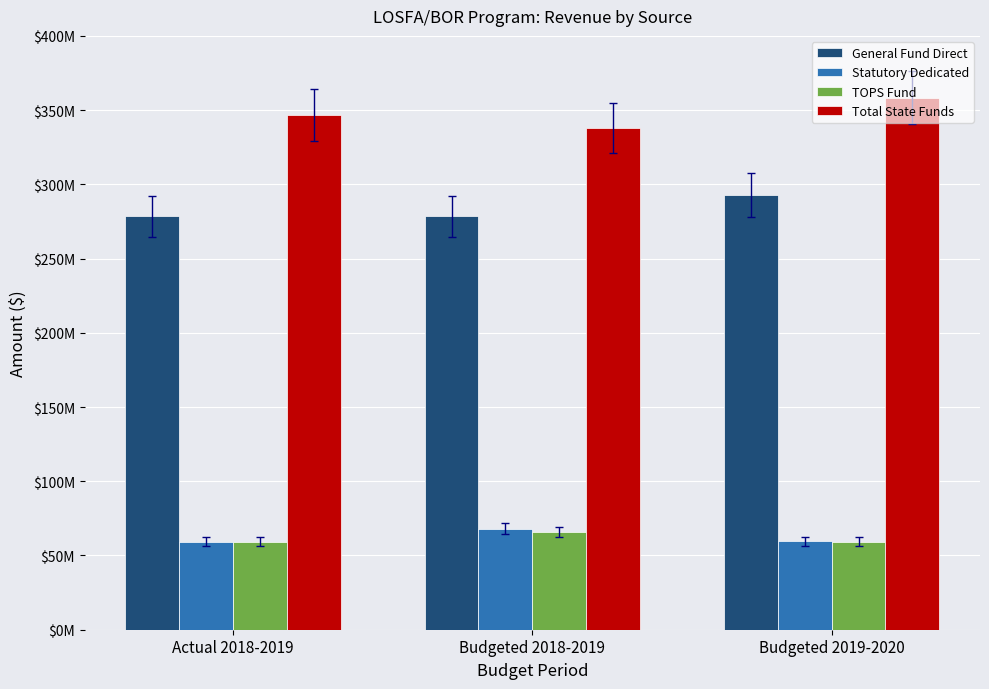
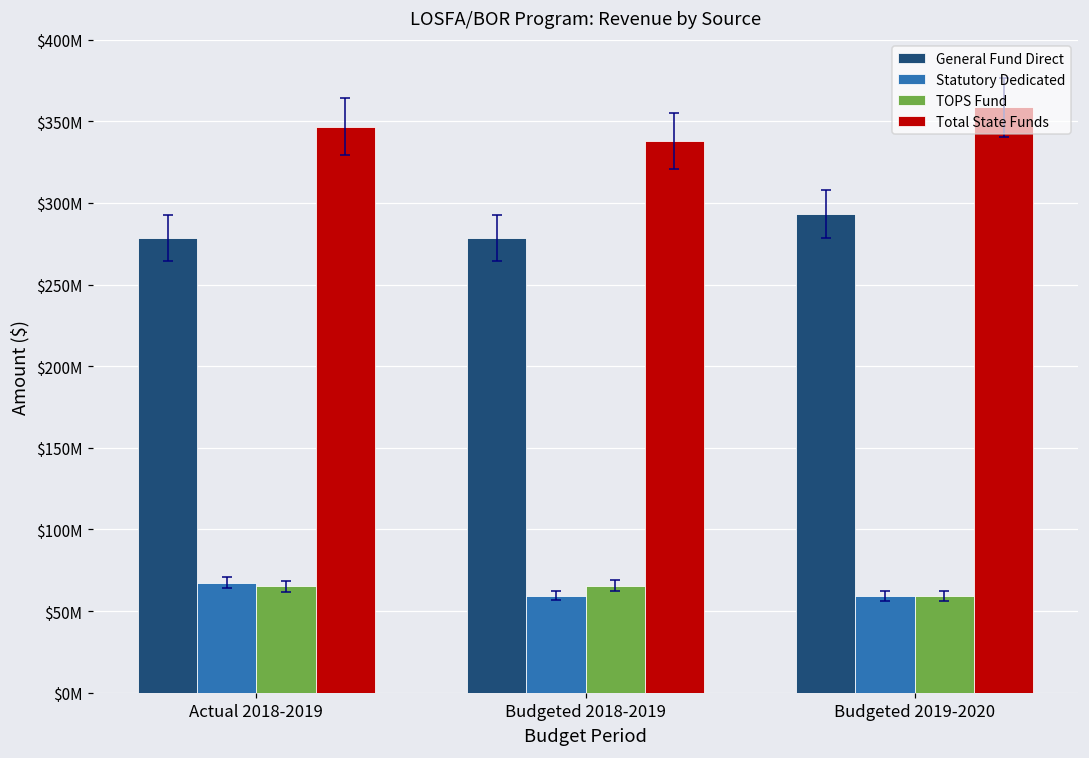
  {
    "General Fund Direct": {
      "Actual 2018-2019": "$278000000",
      "Budgeted 2018-2019": "$278000000",
      "Budgeted 2019-2020": "$293000000"
    },
    "Statutory Dedicated": {
-     "Actual 2018-2019": "$59000000",
-     "Budgeted 2018-2019": "$68000000",
+     "Actual 2018-2019": "$67000000",
+     "Budgeted 2018-2019": "$60000000",
      "Budgeted 2019-2020": "$59000000"
    },
    "TOPS Fund": {
-     "Actual 2018-2019": "$59000000",
+     "Actual 2018-2019": "$65000000",
      "Budgeted 2018-2019": "$66000000",
      "Budgeted 2019-2020": "$59000000"
    },
    "Total State Funds": {
      "Actual 2018-2019": "$347000000",
      "Budgeted 2018-2019": "$338000000"
    }
  }
